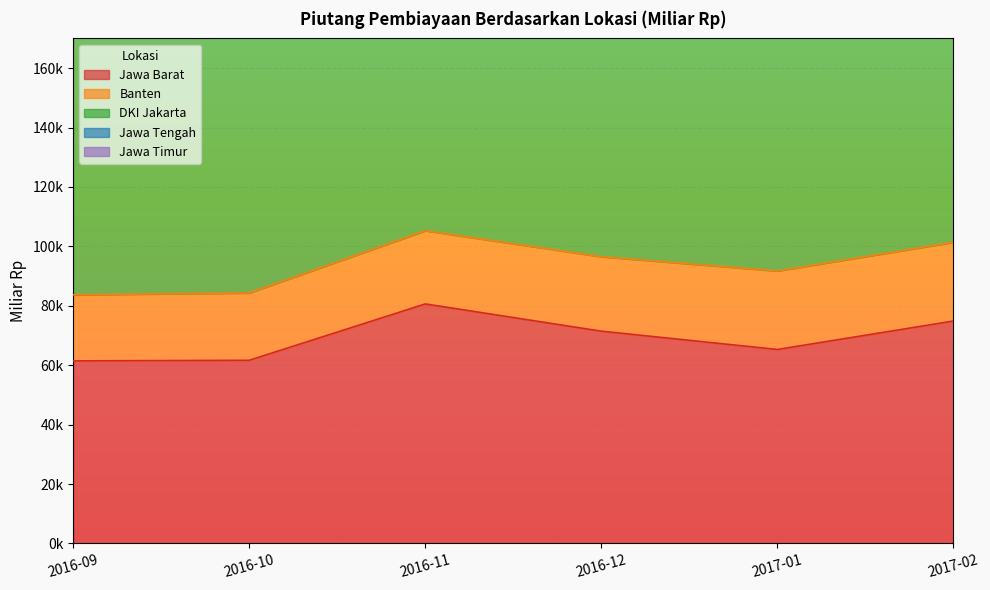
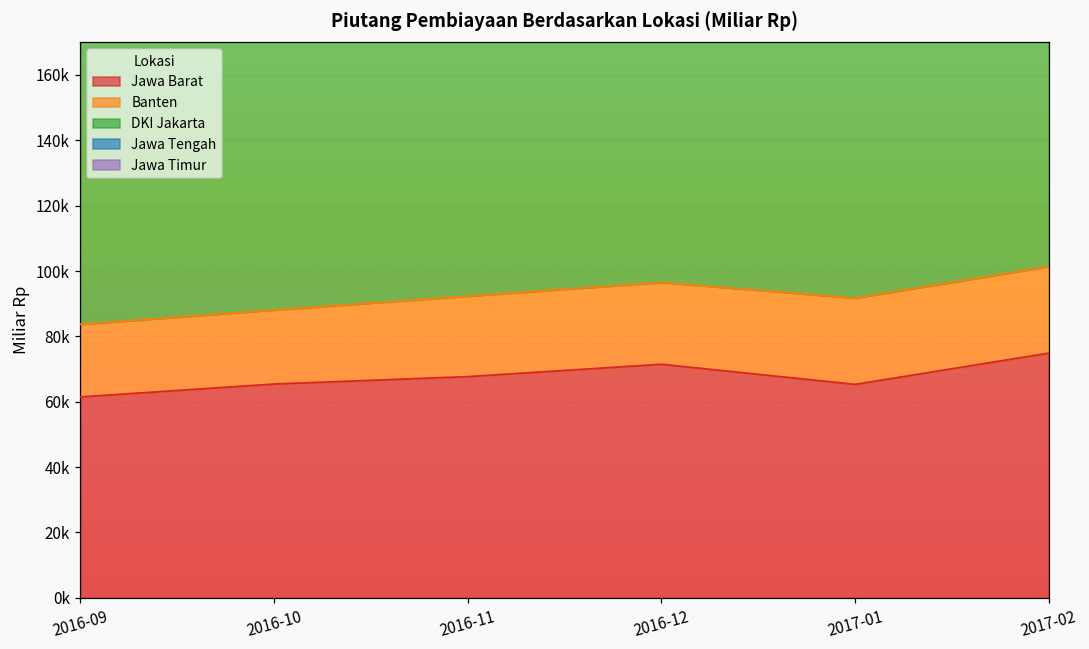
  {
    "Jawa Barat": {
      "2016-09": 61000,
-     "2016-10": 62000,
-     "2016-11": 81000,
+     "2016-10": 65000,
+     "2016-11": 68000,
      "2016-12": 71000,
      "2017-01": 65000,
      "2017-02": 75000
    },
    "Banten": {
      "2016-09": 22000,
      "2016-10": 23000,
      "2016-11": 25000,
      "2016-12": 25000,
      "2017-01": 26000,
      "2017-02": 27000
    }
  }
